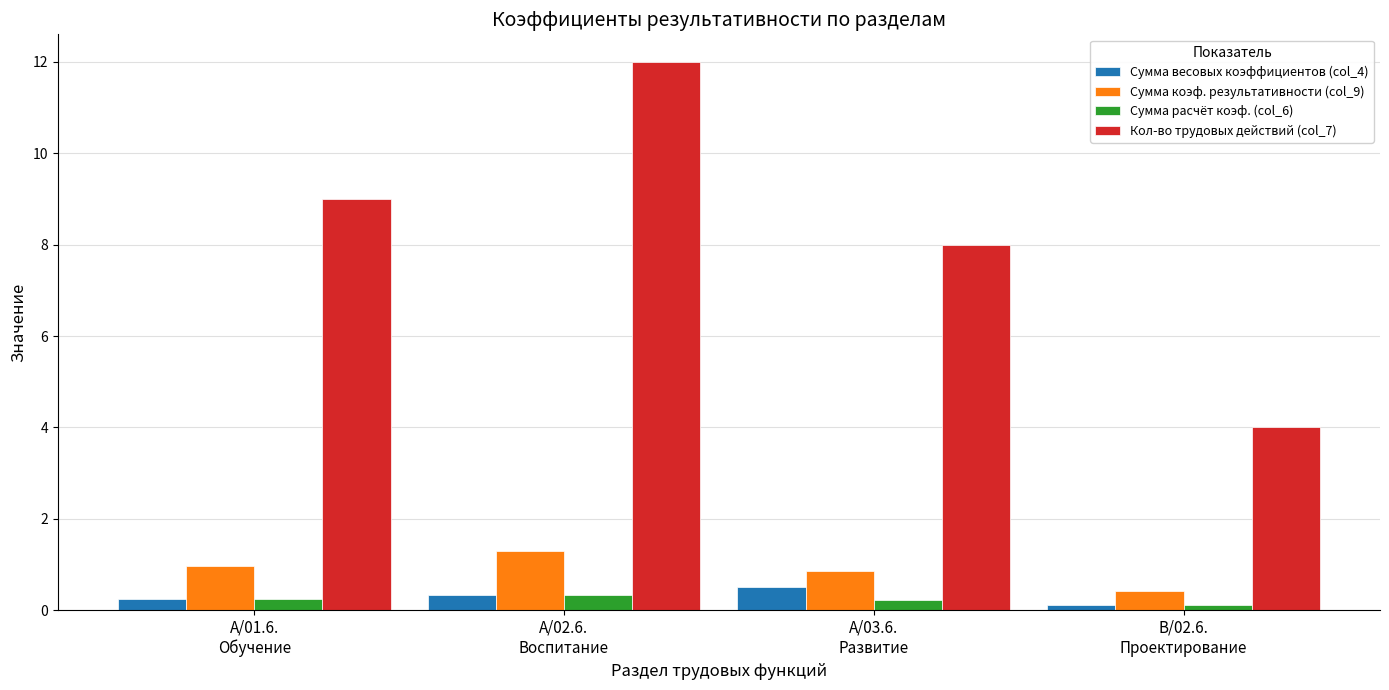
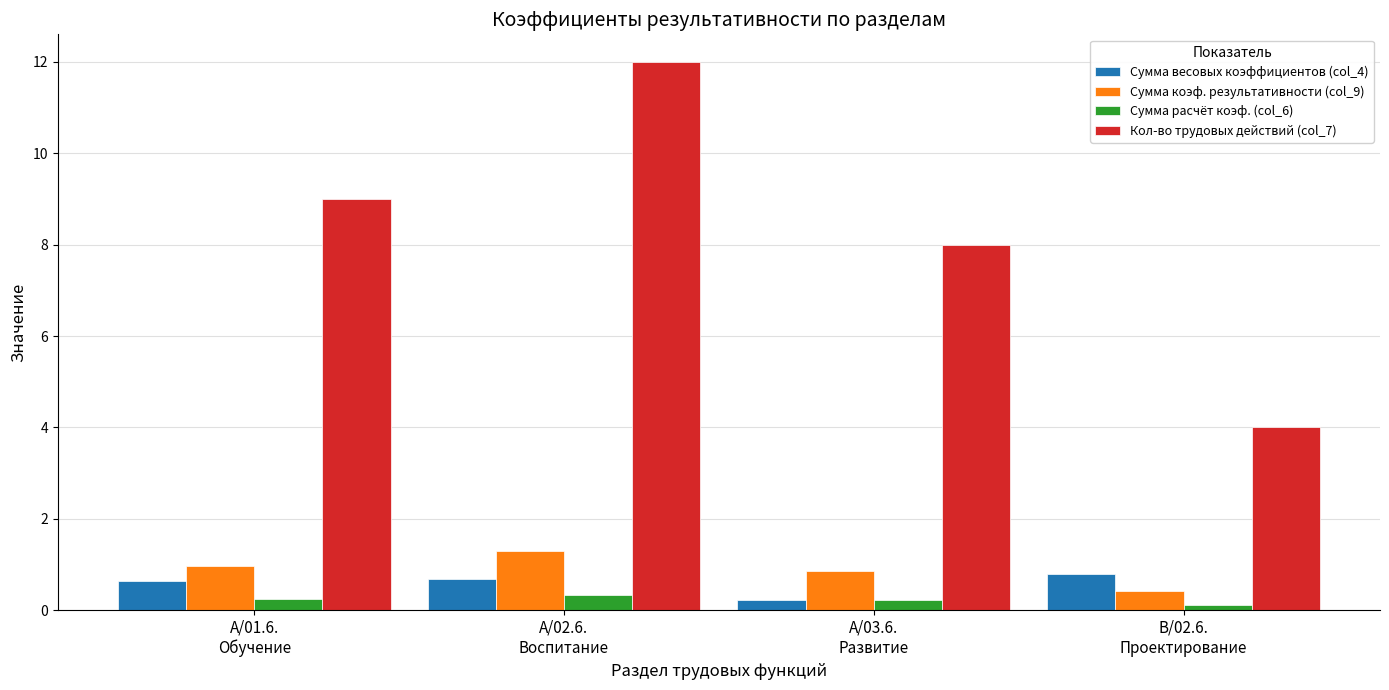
  {
    "Сумма весовых коэффициентов (col_4)": {
-     "A/01.6. Обучение": 0.2,
-     "A/02.6. Воспитание": 0.3,
-     "A/03.6. Развитие": 0.5,
-     "B/02.6. Проектирование": 0.1
+     "A/01.6. Обучение": 0.6,
+     "A/02.6. Воспитание": 0.7,
+     "A/03.6. Развитие": 0.2,
+     "B/02.6. Проектирование": 0.8
    },
    "Сумма коэф. результативности (col_9)": {
      "A/01.6. Обучение": 1.0,
      "A/02.6. Воспитание": 1.3,
      "A/03.6. Развитие": 0.9,
      "B/02.6. Проектирование": 0.4
    },
    "Сумма расчёт коэф. (col_6)": {
      "A/01.6. Обучение": 0.2,
      "A/02.6. Воспитание": 0.3,
      "A/03.6. Развитие": 0.2,
      "B/02.6. Проектирование": 0.1
    },
    "Кол-во трудовых действий (col_7)": {
      "A/01.6. Обучение": 9.0,
      "A/02.6. Воспитание": 12.0,
      "A/03.6. Развитие": 8.0,
      "B/02.6. Проектирование": 4.0
    }
  }
